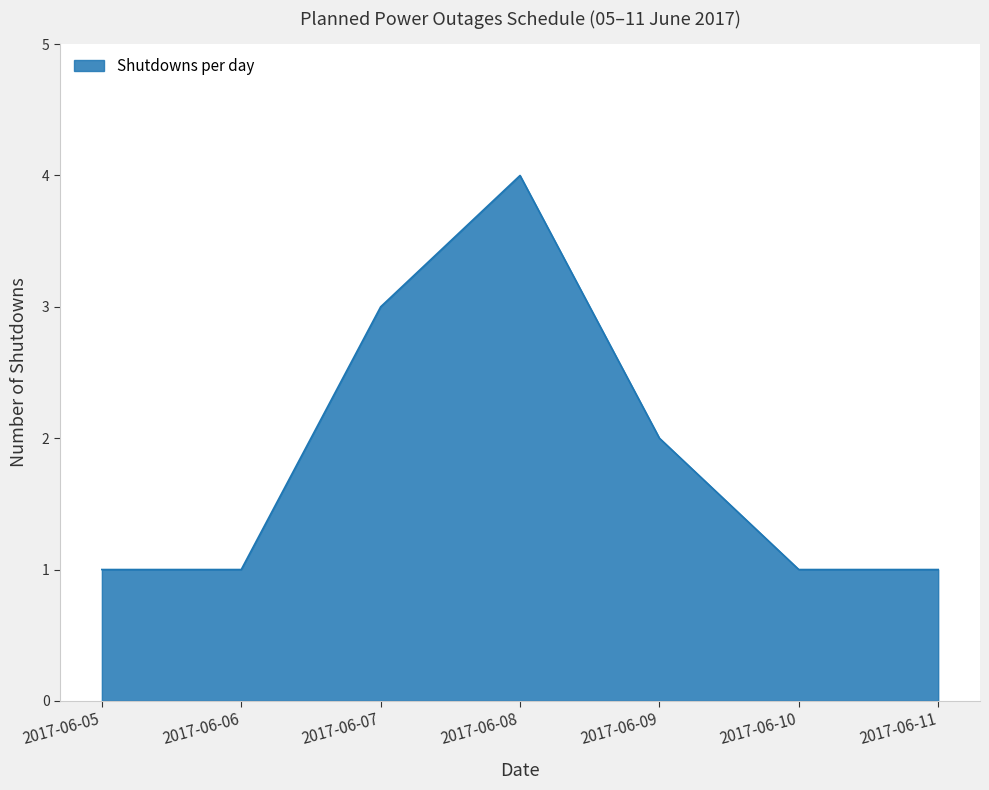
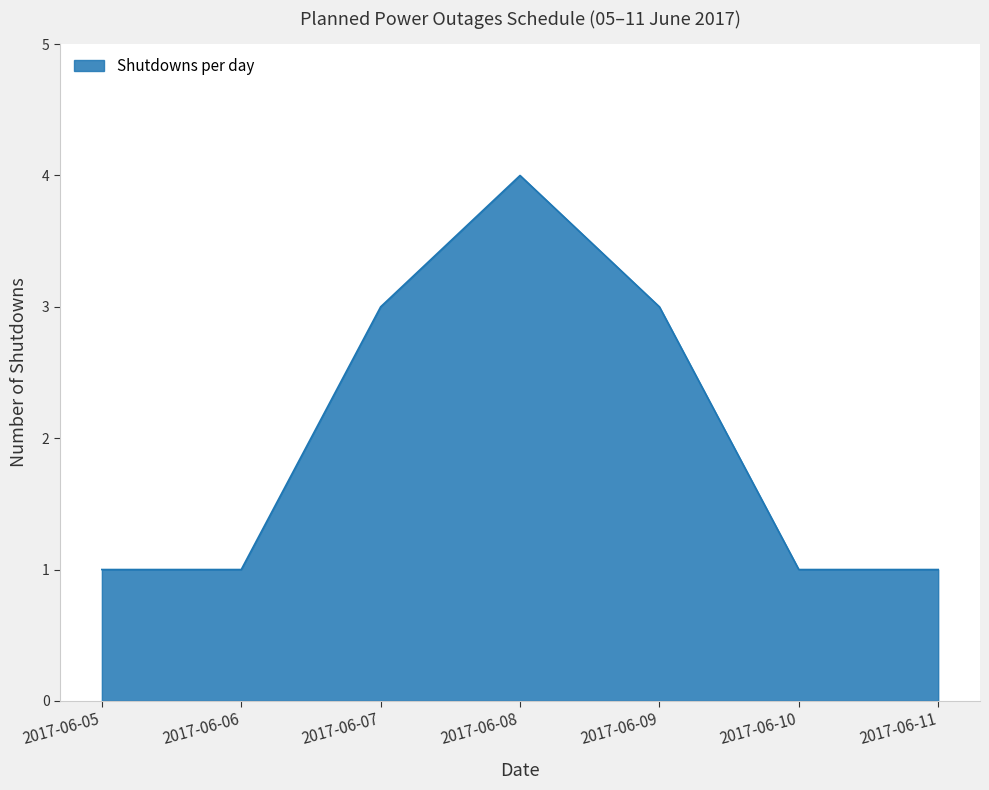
  {
    "2017-06-05": 1,
    "2017-06-06": 1,
    "2017-06-07": 3,
    "2017-06-08": 4,
-   "2017-06-09": 2,
+   "2017-06-09": 3,
    "2017-06-10": 1,
    "2017-06-11": 1
  }
